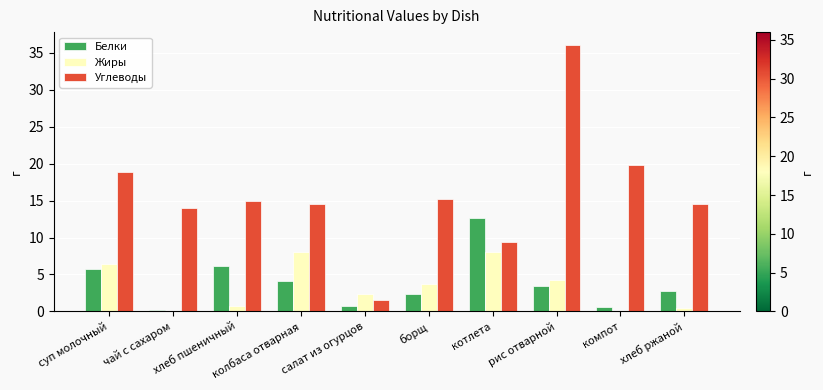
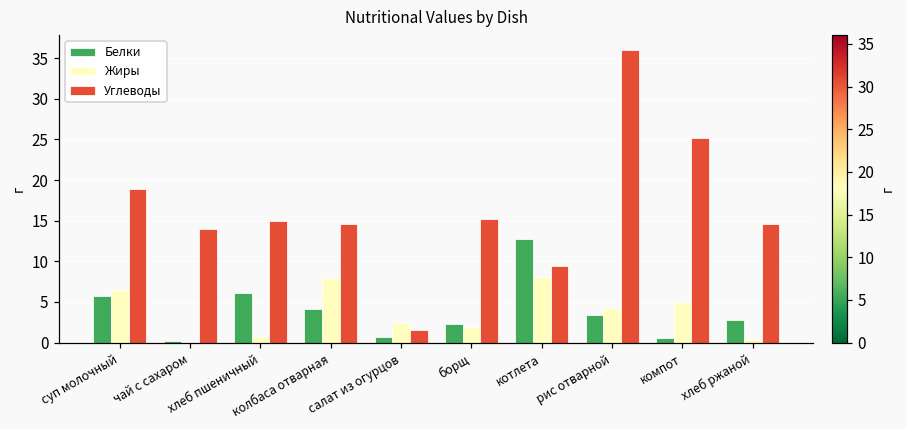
  {
    "Белки": {
      "суп молочный": 6,
      "хлеб пшеничный": 6,
      "колбаса отварная": 4,
      "салат из огурцов": 1,
      "борщ": 2,
      "котлета": 13,
      "рис отварной": 3,
      "компот": 1,
      "хлеб ржаной": 3
    },
    "Жиры": {
      "суп молочный": 6,
      "чай с сахаром": 0,
      "хлеб пшеничный": 1,
      "колбаса отварная": 8,
      "салат из огурцов": 2,
-     "борщ": 4,
+     "борщ": 2,
      "котлета": 8,
      "рис отварной": 4,
-     "компот": 0,
+     "компот": 5,
      "хлеб ржаной": 1
    },
    "Углеводы": {
      "суп молочный": 19,
      "чай с сахаром": 14,
      "хлеб пшеничный": 15,
      "колбаса отварная": 15,
      "салат из огурцов": 2,
      "борщ": 15,
      "котлета": 9,
      "рис отварной": 36,
-     "компот": 20,
+     "компот": 25,
      "хлеб ржаной": 15
    }
  }
